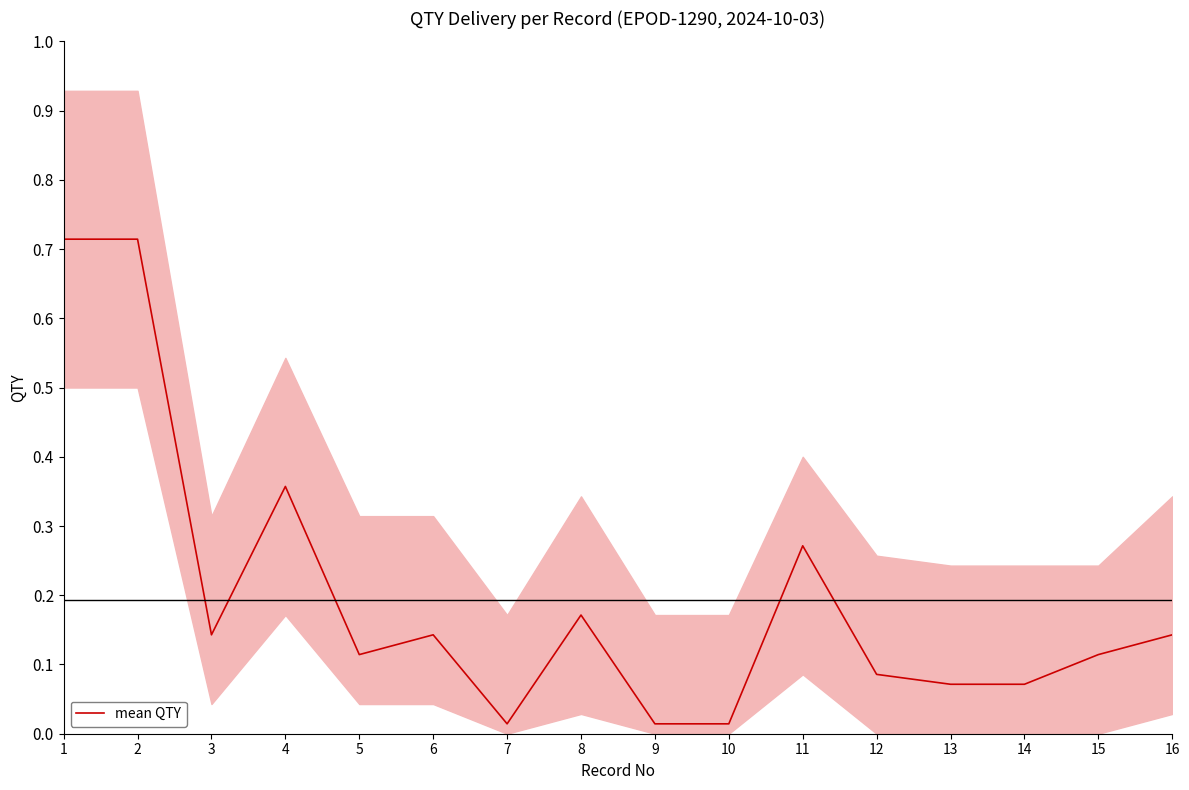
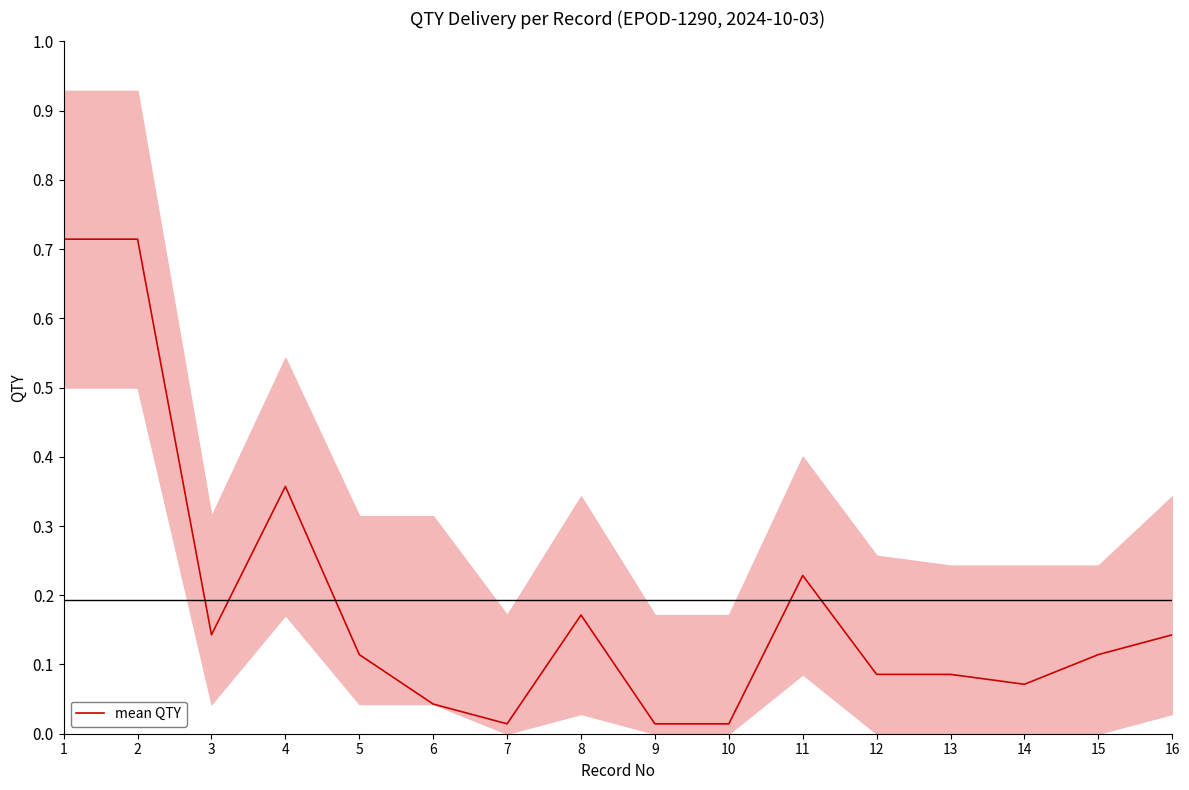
  {
    "mean QTY": {
      "1": 0.71,
      "2": 0.71,
      "3": 0.14,
      "4": 0.36,
      "5": 0.11,
-     "6": 0.14,
+     "6": 0.04,
      "7": 0.01,
      "8": 0.17,
      "9": 0.01,
      "10": 0.01,
-     "11": 0.27,
+     "11": 0.23,
      "12": 0.09,
-     "13": 0.07,
+     "13": 0.09,
      "14": 0.07,
      "15": 0.11,
      "16": 0.14
    }
  }
